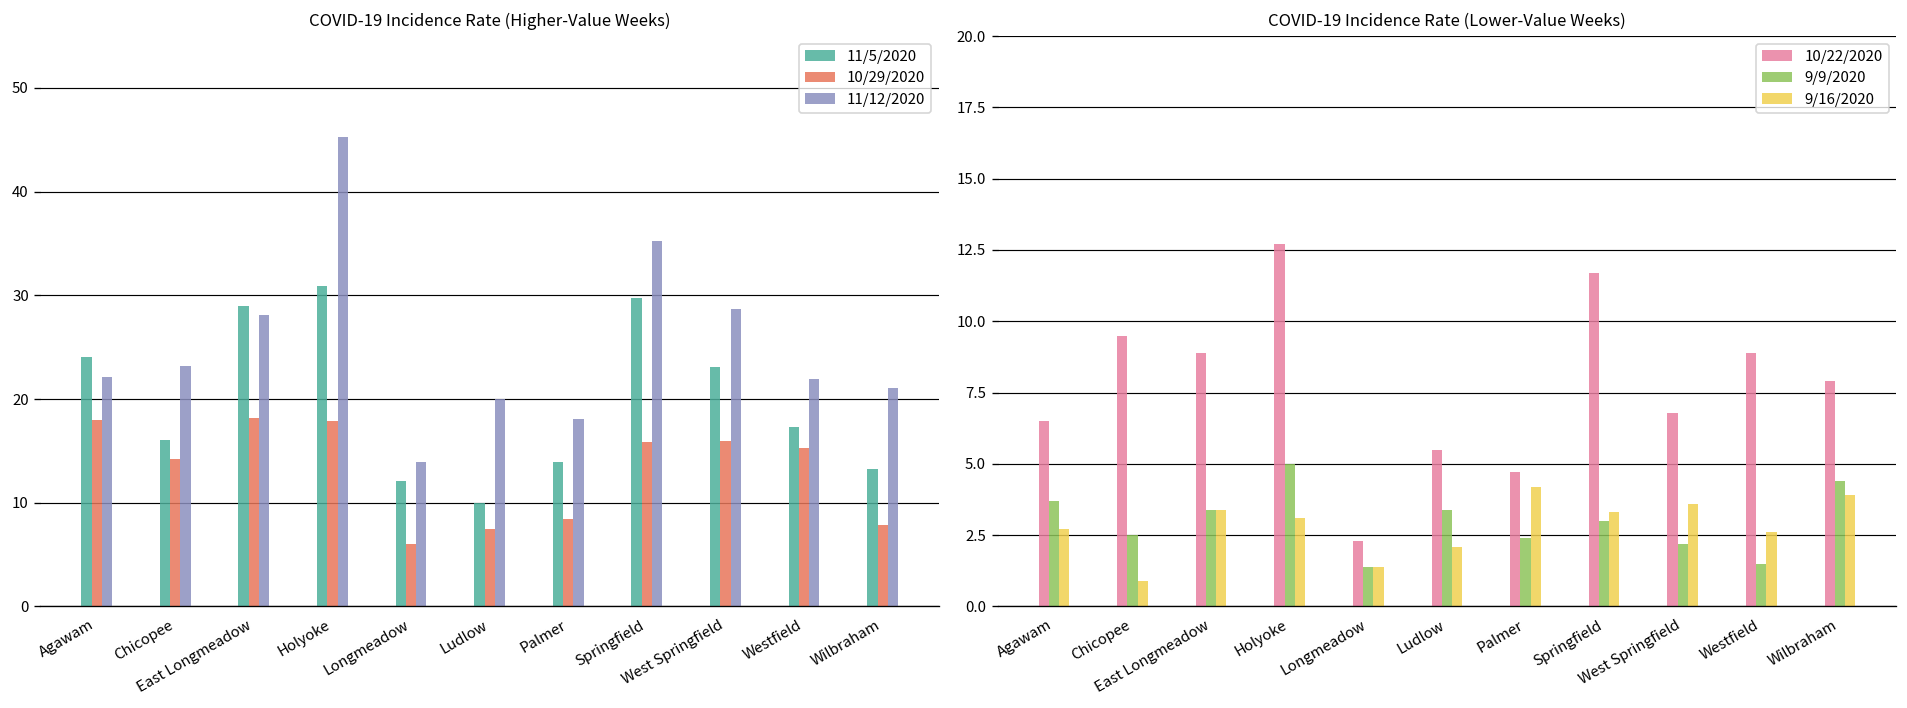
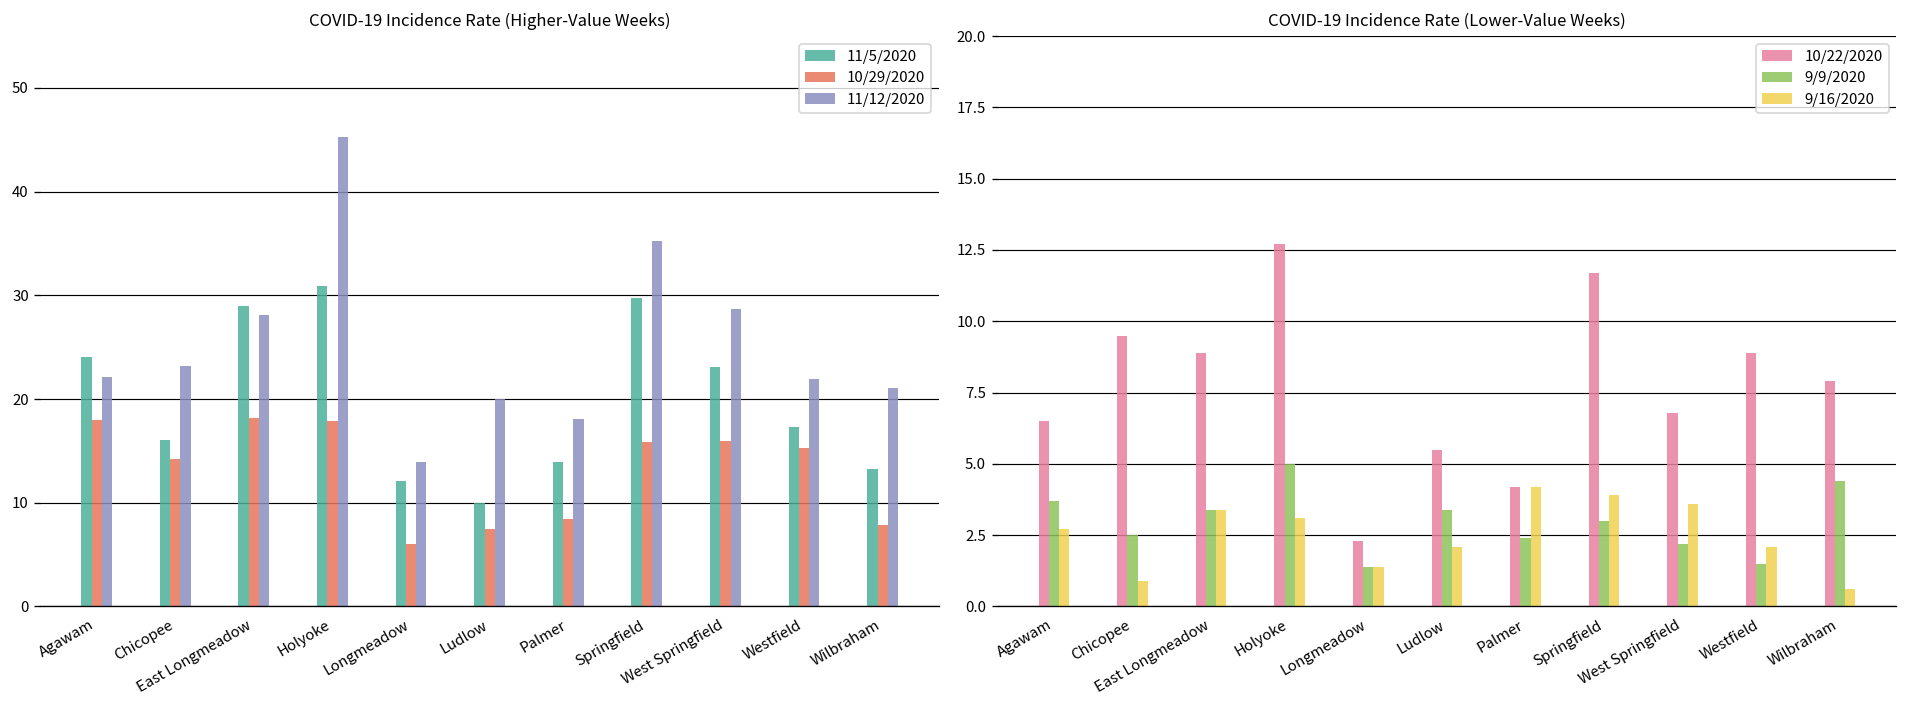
  {
    "COVID-19 Incidence Rate (Higher-Value Weeks)": {
      "11/5/2020": {
        "Agawam": 24,
        "Chicopee": 16,
        "East Longmeadow": 29,
        "Holyoke": 31,
        "Longmeadow": 12,
        "Ludlow": 10,
        "Palmer": 14,
        "Springfield": 30,
        "West Springfield": 23,
        "Westfield": 17,
        "Wilbraham": 13
      },
      "10/29/2020": {
        "Agawam": 18,
        "Chicopee": 14,
        "East Longmeadow": 18,
        "Holyoke": 18,
        "Longmeadow": 6,
        "Ludlow": 8,
        "Palmer": 8,
        "Springfield": 16,
        "West Springfield": 16,
        "Westfield": 15,
        "Wilbraham": 8
      },
      "11/12/2020": {
        "Agawam": 22,
        "Chicopee": 23,
        "East Longmeadow": 28,
        "Holyoke": 45,
        "Longmeadow": 14,
        "Ludlow": 20,
        "Palmer": 18,
        "Springfield": 35,
        "West Springfield": 29,
        "Westfield": 22,
        "Wilbraham": 21
      }
    },
    "COVID-19 Incidence Rate (Lower-Value Weeks)": {
      "10/22/2020": {
        "Agawam": 6.5,
        "Chicopee": 9.5,
        "East Longmeadow": 8.9,
        "Holyoke": 12.7,
        "Longmeadow": 2.3,
        "Ludlow": 5.5,
-       "Palmer": 4.7,
+       "Palmer": 4.2,
        "Springfield": 11.7,
        "West Springfield": 6.8,
        "Westfield": 8.9,
        "Wilbraham": 7.9
      },
      "9/9/2020": {
        "Agawam": 3.7,
        "Chicopee": 2.5,
        "East Longmeadow": 3.4,
        "Holyoke": 5.0,
        "Longmeadow": 1.4,
        "Ludlow": 3.4,
        "Palmer": 2.4,
        "Springfield": 3.0,
        "West Springfield": 2.2,
        "Westfield": 1.5,
        "Wilbraham": 4.4
      },
      "9/16/2020": {
        "Agawam": 2.7,
        "Chicopee": 0.9,
        "East Longmeadow": 3.4,
        "Holyoke": 3.1,
        "Longmeadow": 1.4,
        "Ludlow": 2.1,
        "Palmer": 4.2,
-       "Springfield": 3.3,
+       "Springfield": 3.9,
        "West Springfield": 3.6,
-       "Westfield": 2.6,
-       "Wilbraham": 3.9
+       "Westfield": 2.1,
+       "Wilbraham": 0.6
      }
    }
  }
